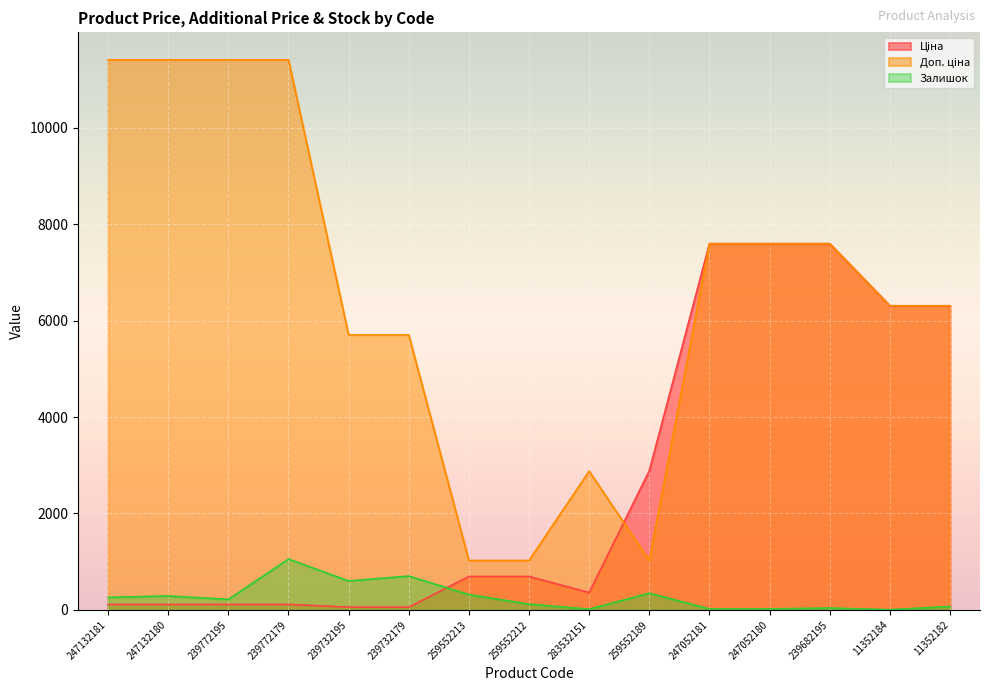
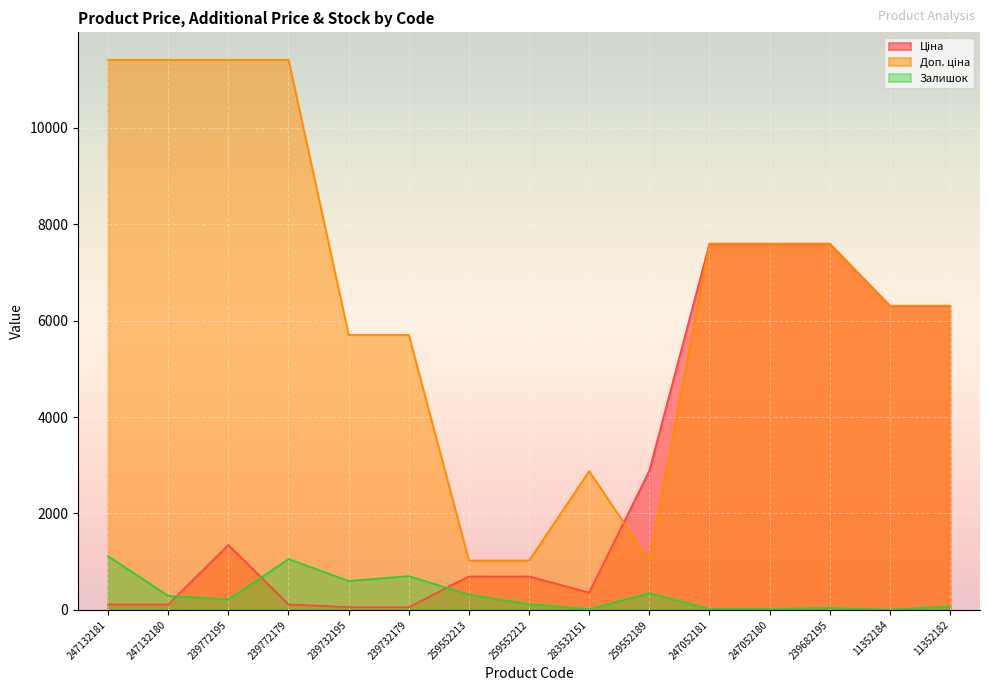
  {
    "Ціна": {
      "247132181": 100,
      "247132180": 100,
-     "239772195": 100,
+     "239772195": 1300,
      "239772179": 100,
      "239732195": 100,
      "239732179": 100,
      "259552213": 700,
      "259552212": 700,
      "283532151": 400,
      "259552189": 2900
    },
    "Доп. ціна": {
      "247132181": 11400,
      "247132180": 11400,
      "239772195": 11400,
      "239772179": 11400,
      "239732195": 5700,
      "239732179": 5700,
      "259552213": 1000,
      "259552212": 1000,
      "283532151": 2900,
      "259552189": 1000
    },
    "Залишок": {
-     "247132181": 300,
+     "247132181": 1100,
      "247132180": 300,
      "239772195": 200,
      "239772179": 1100,
      "239732195": 600,
      "239732179": 700,
      "259552213": 300,
      "259552212": 100,
      "283532151": 0,
      "259552189": 300,
      "247052181": 0,
      "247052180": 0,
      "239682195": 0,
      "11352184": 0,
      "11352182": 100
    }
  }
